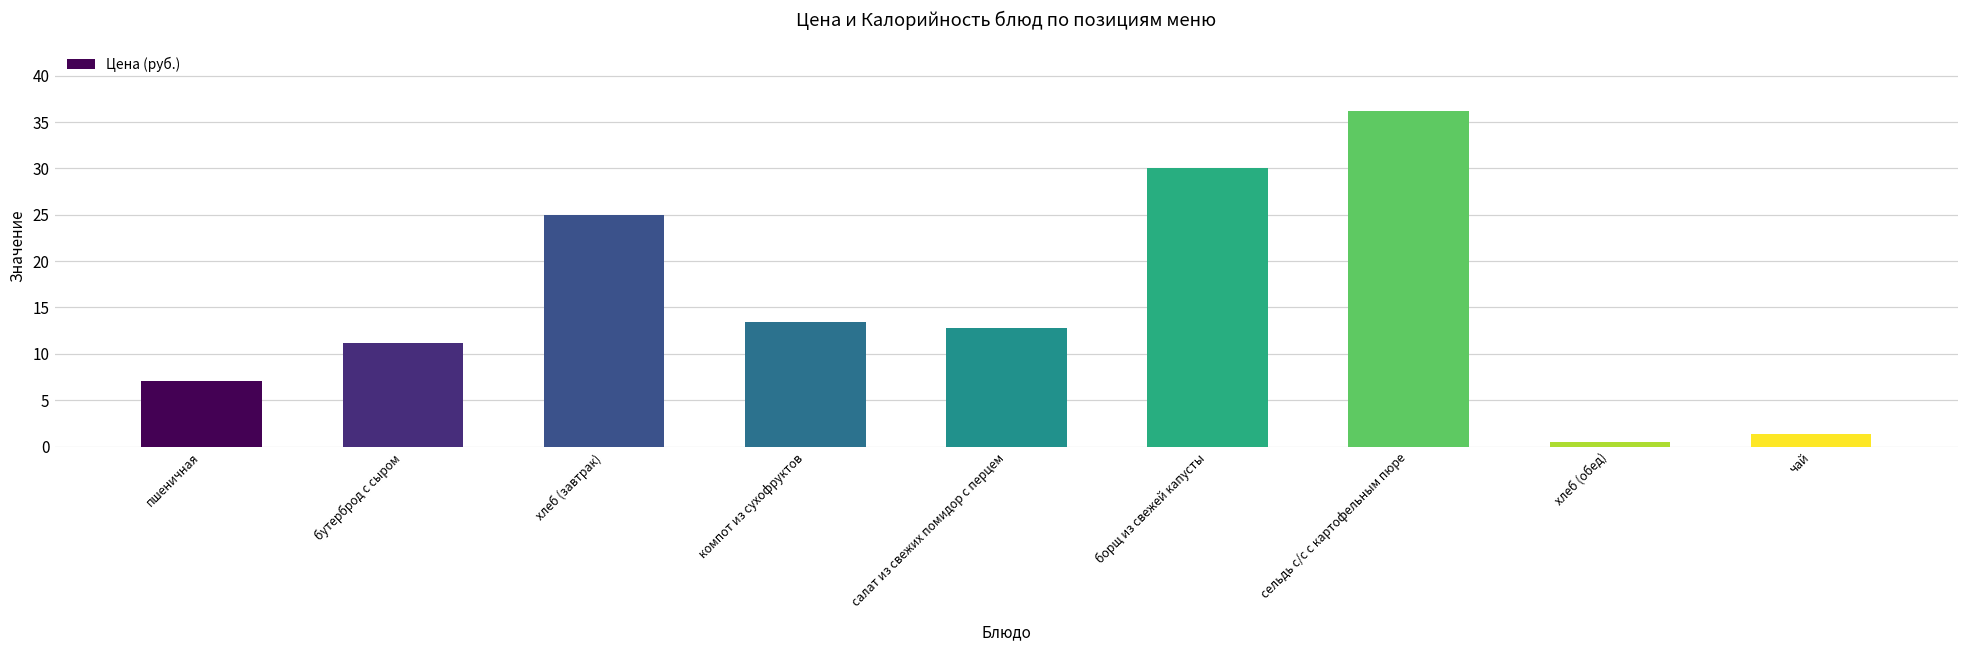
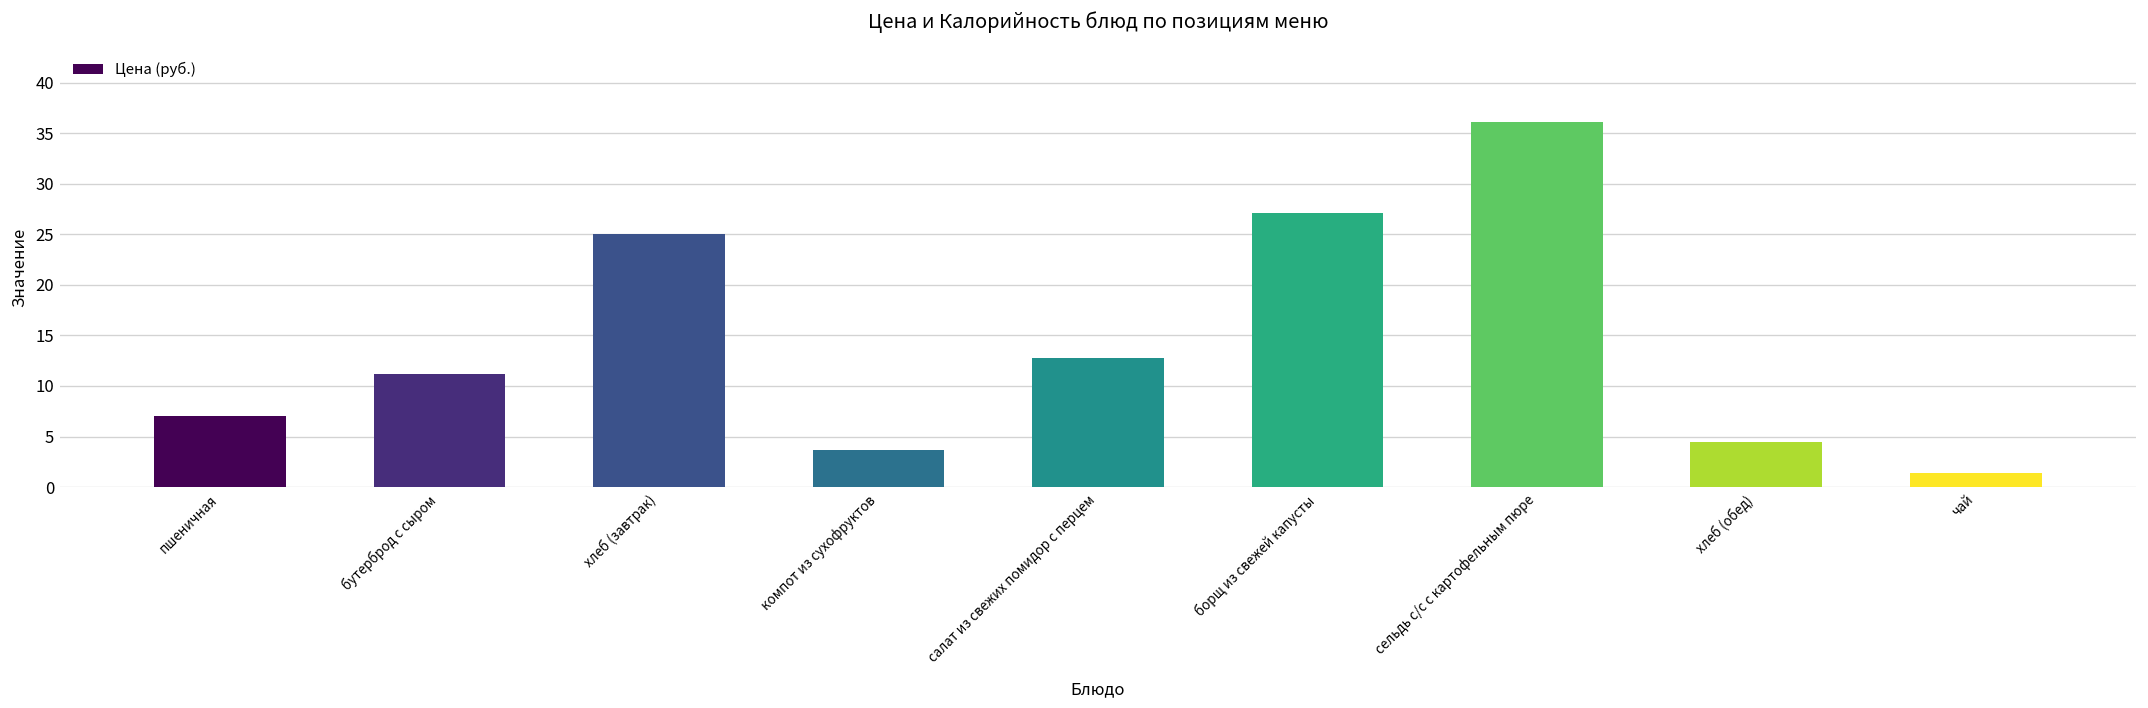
  {
    "пшеничная": 7,
    "бутерброд с сыром": 11,
    "хлеб (завтрак)": 25,
-   "компот из сухофруктов": 13,
+   "компот из сухофруктов": 4,
    "салат из свежих помидор с перцем": 13,
-   "борщ из свежей капусты": 30,
+   "борщ из свежей капусты": 27,
    "сельдь с/с с картофельным пюре": 36,
-   "хлеб (обед)": 1,
+   "хлеб (обед)": 5,
    "чай": 1
  }
